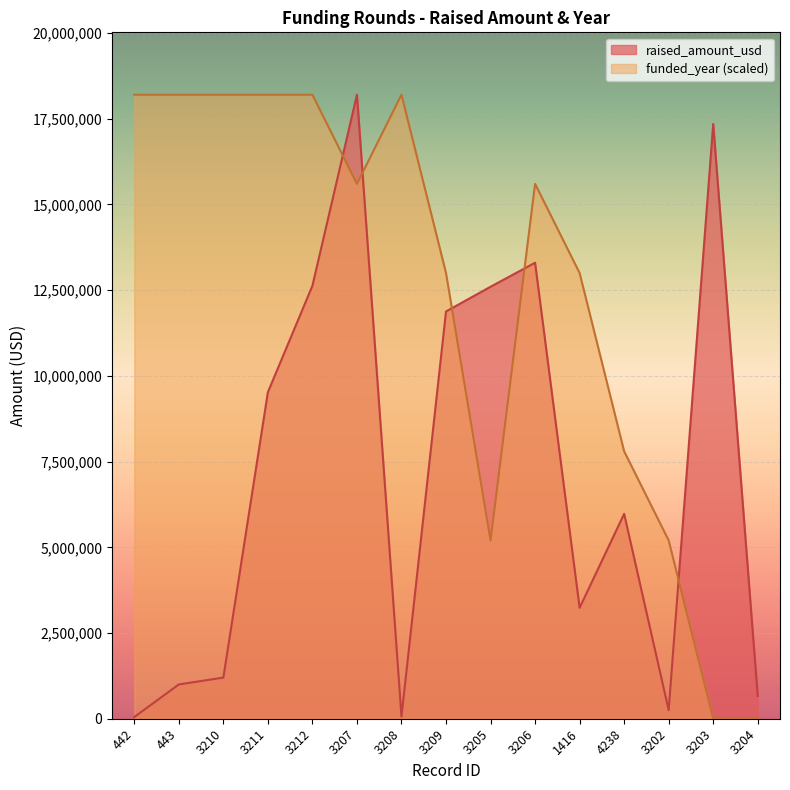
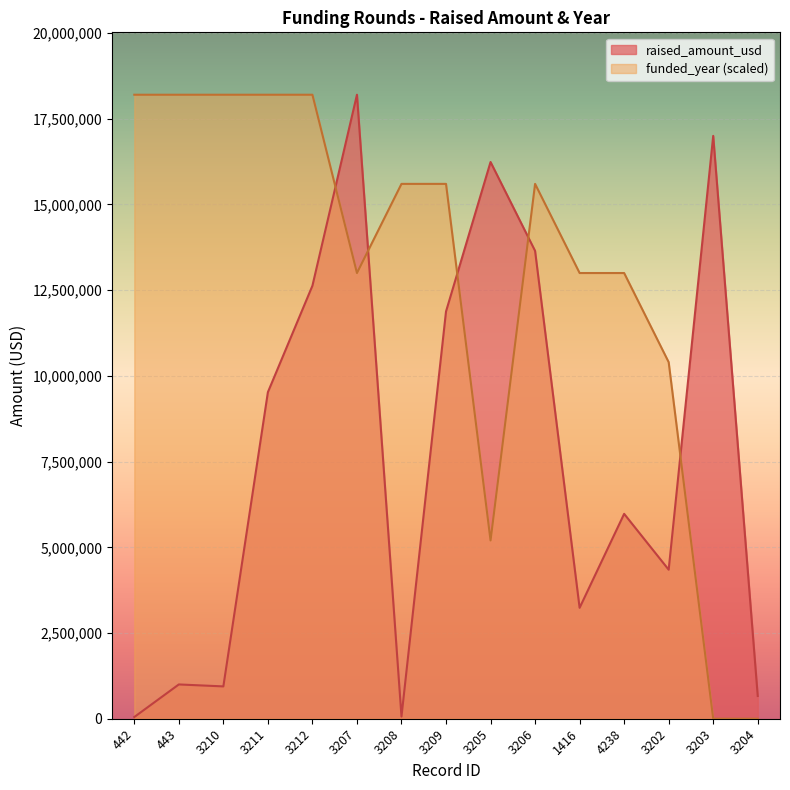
  {
    "raised_amount_usd": {
      "442": "100,000",
      "443": "1,000,000",
-     "3210": "1,200,000",
+     "3210": "900,000",
      "3211": "9,500,000",
      "3212": "12,600,000",
      "3207": "18,200,000",
      "3208": "100,000",
      "3209": "11,900,000",
-     "3205": "12,600,000",
-     "3206": "13,300,000",
+     "3205": "16,200,000",
+     "3206": "13,600,000",
      "1416": "3,200,000",
      "4238": "6,000,000",
-     "3202": "300,000",
-     "3203": "17,300,000",
+     "3202": "4,300,000",
+     "3203": "17,000,000",
      "3204": "700,000"
    },
    "funded_year (scaled)": {
      "442": "18,200,000",
      "443": "18,200,000",
      "3210": "18,200,000",
      "3211": "18,200,000",
      "3212": "18,200,000",
-     "3207": "15,600,000",
-     "3208": "18,200,000",
-     "3209": "13,000,000",
+     "3207": "13,000,000",
+     "3208": "15,600,000",
+     "3209": "15,600,000",
      "3205": "5,200,000",
      "3206": "15,600,000",
      "1416": "13,000,000",
-     "4238": "7,800,000",
-     "3202": "5,200,000",
+     "4238": "13,000,000",
+     "3202": "10,400,000",
      "3203": "0",
      "3204": "0"
    }
  }
